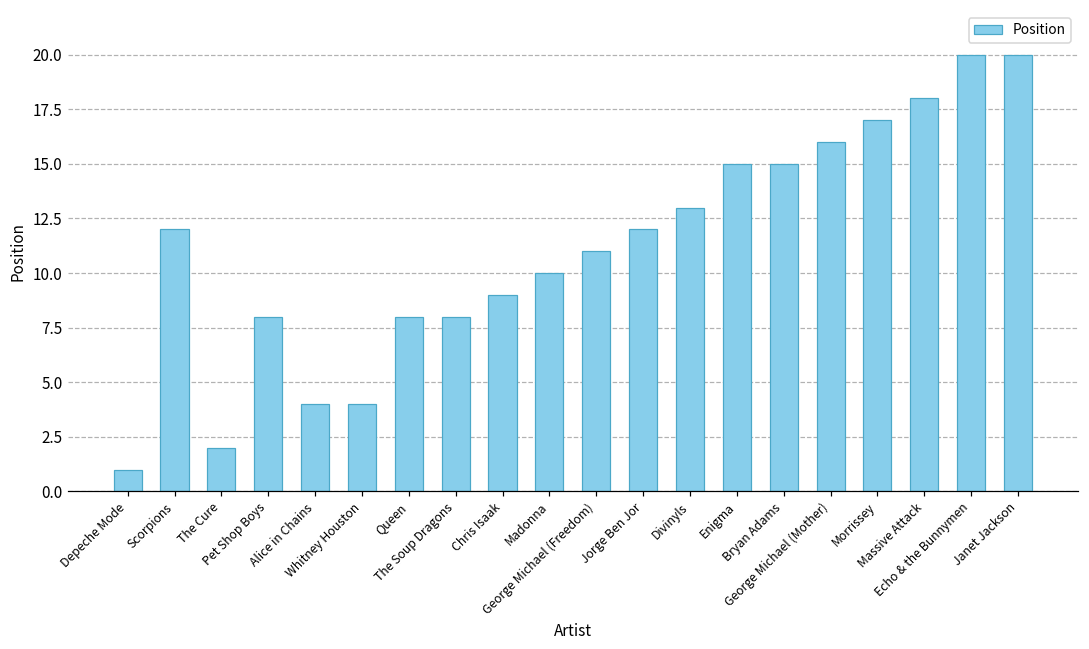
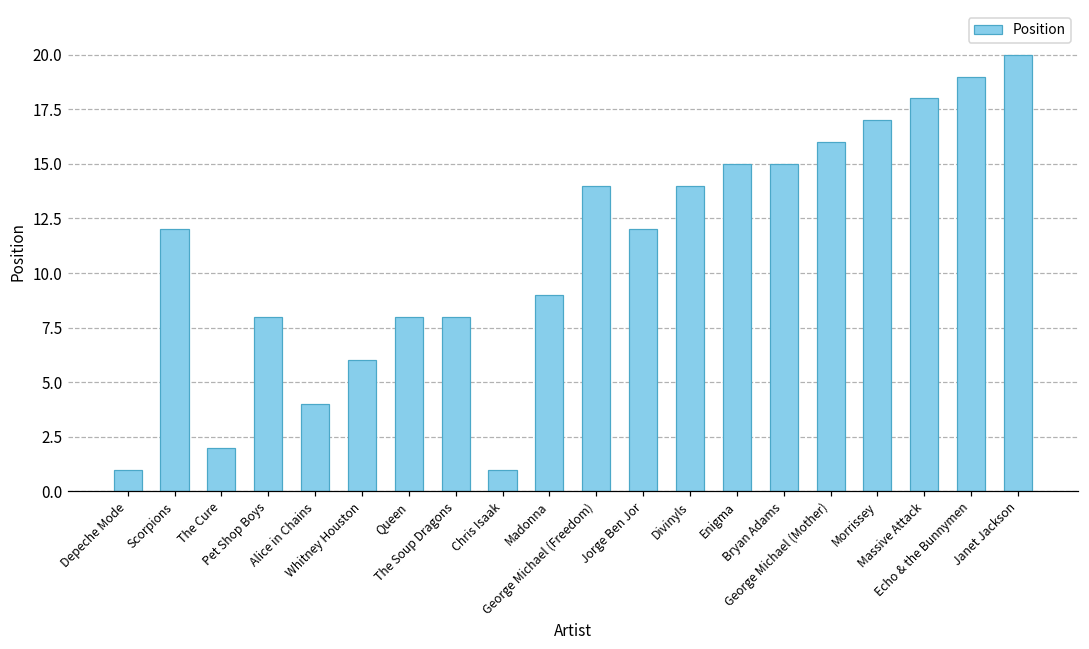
  {
    "Depeche Mode": 1,
    "Scorpions": 12,
    "The Cure": 2,
    "Pet Shop Boys": 8,
    "Alice in Chains": 4,
-   "Whitney Houston": 4,
+   "Whitney Houston": 6,
    "Queen": 8,
    "The Soup Dragons": 8,
-   "Chris Isaak": 9,
-   "Madonna": 10,
-   "George Michael (Freedom)": 11,
+   "Chris Isaak": 1,
+   "Madonna": 9,
+   "George Michael (Freedom)": 14,
    "Jorge Ben Jor": 12,
-   "Divinyls": 13,
+   "Divinyls": 14,
    "Enigma": 15,
    "Bryan Adams": 15,
    "George Michael (Mother)": 16,
    "Morrissey": 17,
    "Massive Attack": 18,
-   "Echo & the Bunnymen": 20,
+   "Echo & the Bunnymen": 19,
    "Janet Jackson": 20
  }
